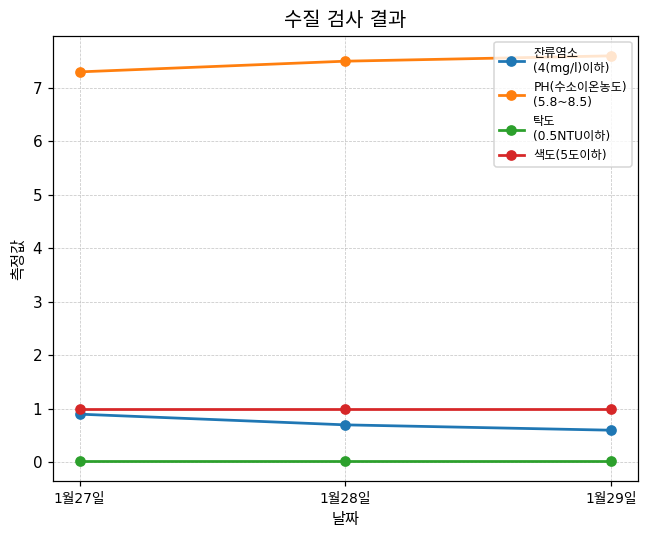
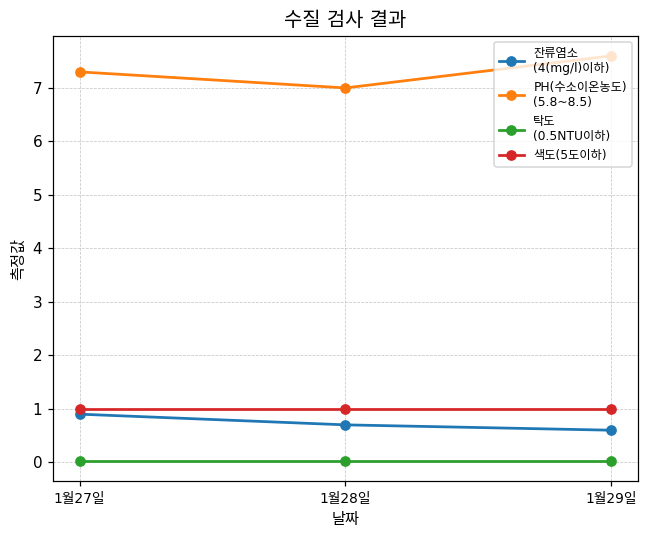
  {
    "잔류염소 (4(mg/l)이하)": {
      "1월27일": 0.9,
      "1월28일": 0.7,
      "1월29일": 0.6
    },
    "PH(수소이온농도) (5.8~8.5)": {
      "1월27일": 7.3,
-     "1월28일": 7.5
+     "1월28일": 7.0
    },
    "탁도 (0.5NTU이하)": {
      "1월27일": 0.0,
      "1월28일": 0.0,
      "1월29일": 0.0
    },
    "색도(5도이하)": {
      "1월27일": 1.0,
      "1월28일": 1.0,
      "1월29일": 1.0
    }
  }
